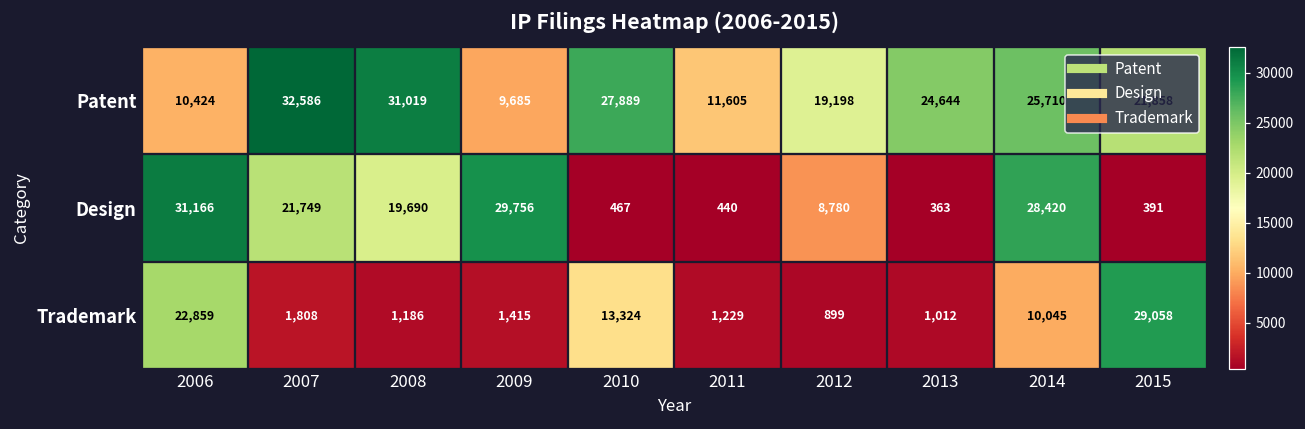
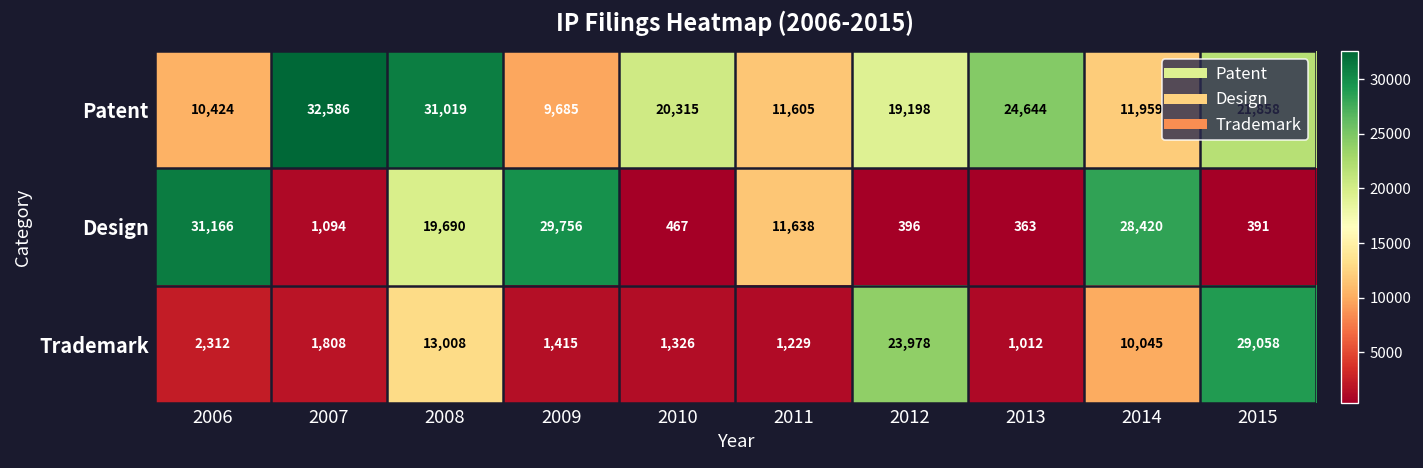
  {
    "Patent": {
      "2006": "10,424",
      "2007": "32,586",
      "2008": "31,019",
      "2009": "9,685",
-     "2010": "27,889",
+     "2010": "20,315",
      "2011": "11,605",
      "2012": "19,198",
      "2013": "24,644",
-     "2014": "25,710"
+     "2014": "11,959"
    },
    "Design": {
      "2006": "31,166",
-     "2007": "21,749",
+     "2007": "1,094",
      "2008": "19,690",
      "2009": "29,756",
      "2010": "467",
-     "2011": "440",
-     "2012": "8,780",
+     "2011": "11,638",
+     "2012": "396",
      "2013": "363",
      "2014": "28,420",
      "2015": "391"
    },
    "Trademark": {
-     "2006": "22,859",
+     "2006": "2,312",
      "2007": "1,808",
-     "2008": "1,186",
+     "2008": "13,008",
      "2009": "1,415",
-     "2010": "13,324",
+     "2010": "1,326",
      "2011": "1,229",
-     "2012": "899",
+     "2012": "23,978",
      "2013": "1,012",
      "2014": "10,045",
      "2015": "29,058"
    }
  }
